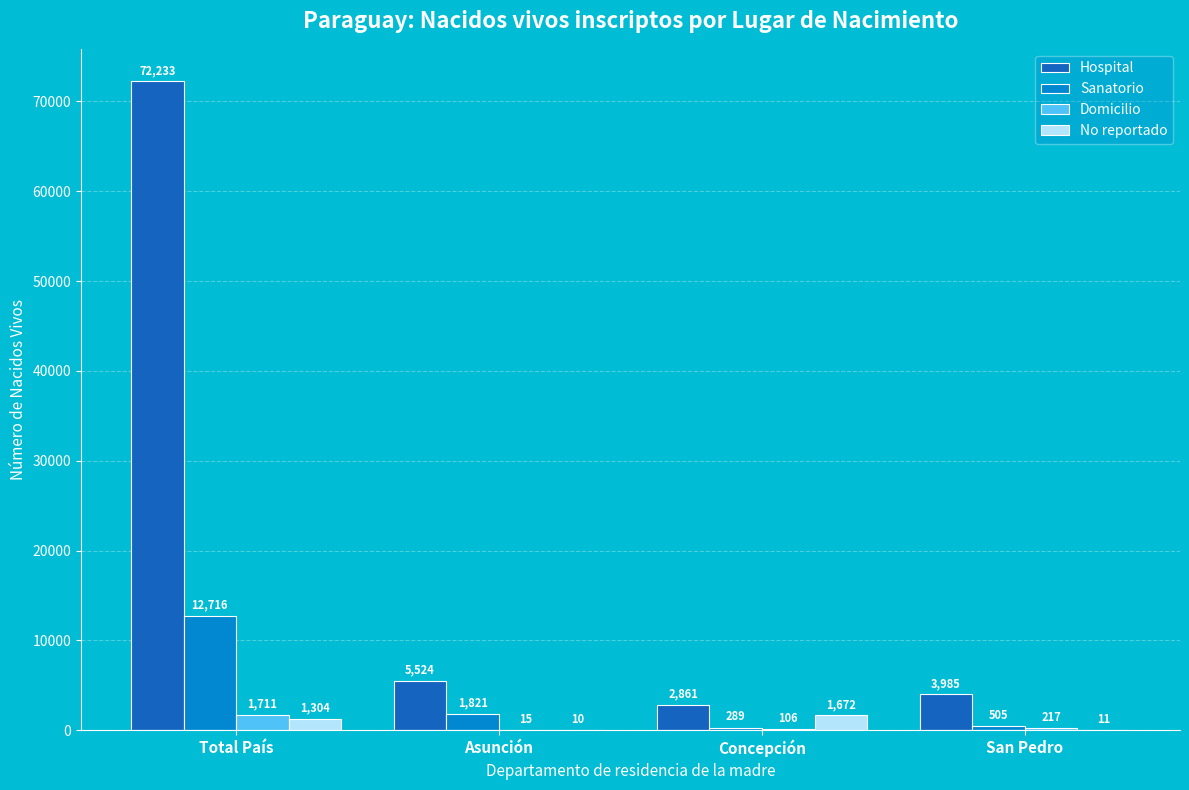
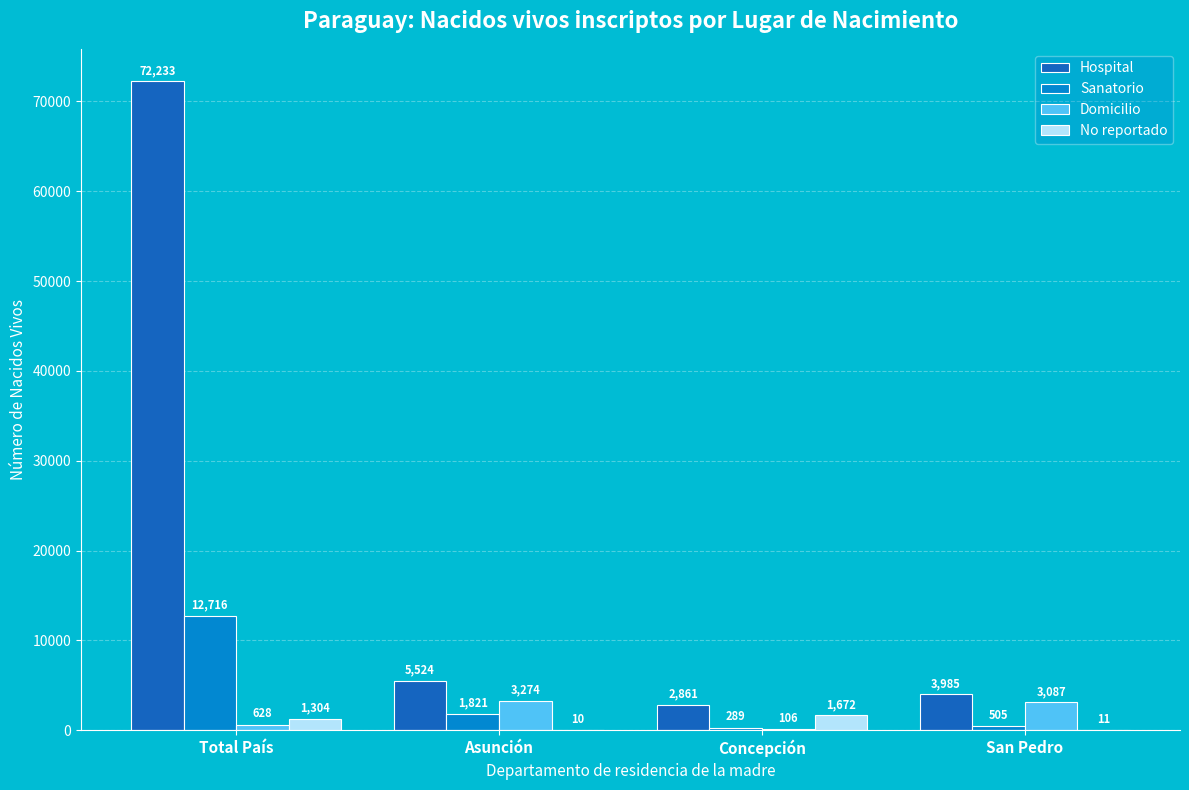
  {
    "Domicilio": {
-     "Total País": "1,711",
-     "Asunción": "15",
+     "Total País": "628",
+     "Asunción": "3,274",
      "Concepción": "106",
-     "San Pedro": "217"
+     "San Pedro": "3,087"
    },
    "No reportado": {
      "Total País": "1,304",
      "Asunción": "10",
      "Concepción": "1,672",
      "San Pedro": "11"
    }
  }
